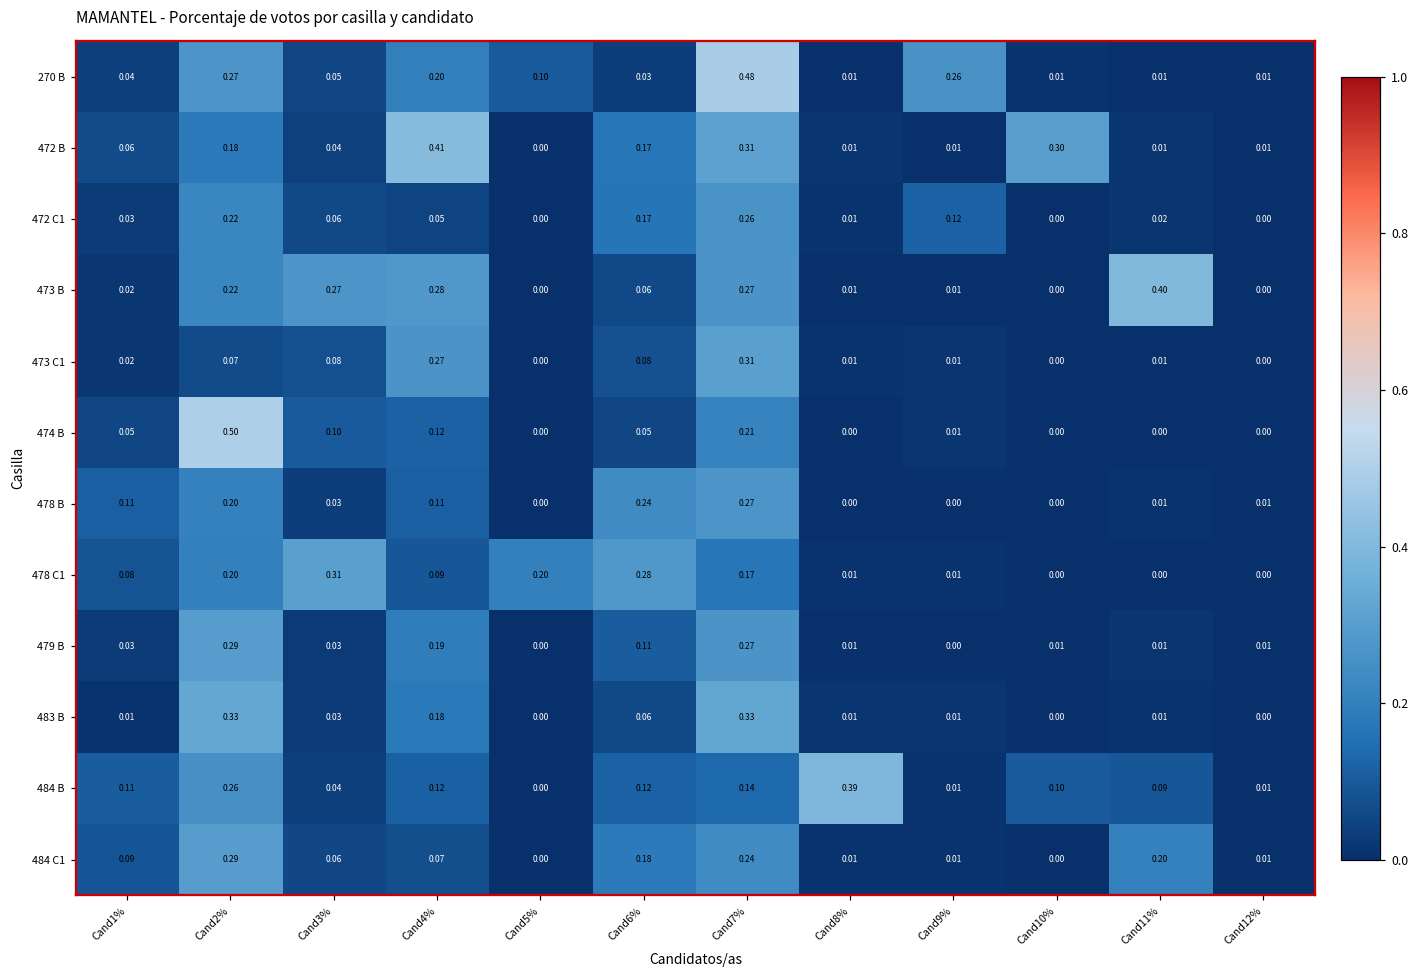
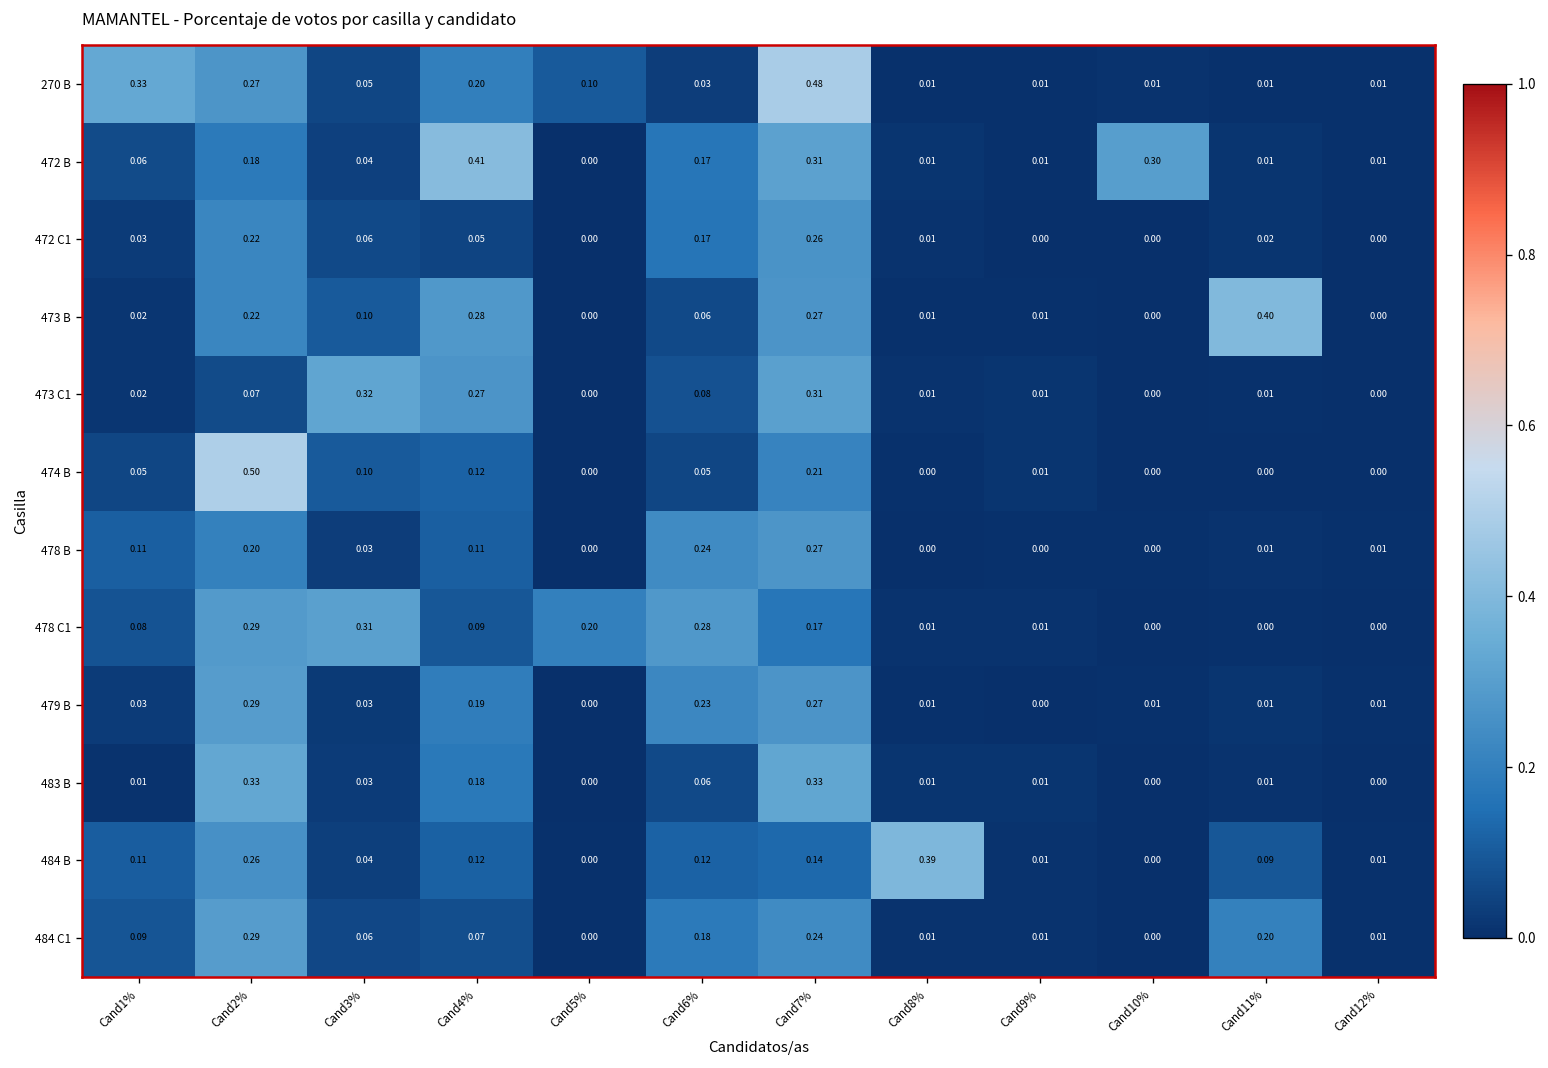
  {
    "270 B": {
-     "Cand1%": 0.04,
+     "Cand1%": 0.33,
      "Cand2%": 0.27,
      "Cand3%": 0.05,
      "Cand4%": 0.20,
      "Cand5%": 0.10,
      "Cand6%": 0.03,
      "Cand7%": 0.48,
      "Cand8%": 0.01,
-     "Cand9%": 0.26,
+     "Cand9%": 0.01,
      "Cand10%": 0.01,
      "Cand11%": 0.01,
      "Cand12%": 0.01
    },
    "472 B": {
      "Cand1%": 0.06,
      "Cand2%": 0.18,
      "Cand3%": 0.04,
      "Cand4%": 0.41,
      "Cand5%": 0.00,
      "Cand6%": 0.17,
      "Cand7%": 0.31,
      "Cand8%": 0.01,
      "Cand9%": 0.01,
      "Cand10%": 0.30,
      "Cand11%": 0.01,
      "Cand12%": 0.01
    },
    "472 C1": {
      "Cand1%": 0.03,
      "Cand2%": 0.22,
      "Cand3%": 0.06,
      "Cand4%": 0.05,
      "Cand5%": 0.00,
      "Cand6%": 0.17,
      "Cand7%": 0.26,
      "Cand8%": 0.01,
-     "Cand9%": 0.12,
+     "Cand9%": 0.00,
      "Cand10%": 0.00,
      "Cand11%": 0.02,
      "Cand12%": 0.00
    },
    "473 B": {
      "Cand1%": 0.02,
      "Cand2%": 0.22,
-     "Cand3%": 0.27,
+     "Cand3%": 0.10,
      "Cand4%": 0.28,
      "Cand5%": 0.00,
      "Cand6%": 0.06,
      "Cand7%": 0.27,
      "Cand8%": 0.01,
      "Cand9%": 0.01,
      "Cand10%": 0.00,
      "Cand11%": 0.40,
      "Cand12%": 0.00
    },
    "473 C1": {
      "Cand1%": 0.02,
      "Cand2%": 0.07,
-     "Cand3%": 0.08,
+     "Cand3%": 0.32,
      "Cand4%": 0.27,
      "Cand5%": 0.00,
      "Cand6%": 0.08,
      "Cand7%": 0.31,
      "Cand8%": 0.01,
      "Cand9%": 0.01,
      "Cand10%": 0.00,
      "Cand11%": 0.01,
      "Cand12%": 0.00
    },
    "474 B": {
      "Cand1%": 0.05,
      "Cand2%": 0.50,
      "Cand3%": 0.10,
      "Cand4%": 0.12,
      "Cand5%": 0.00,
      "Cand6%": 0.05,
      "Cand7%": 0.21,
      "Cand8%": 0.00,
      "Cand9%": 0.01,
      "Cand10%": 0.00,
      "Cand11%": 0.00,
      "Cand12%": 0.00
    },
    "478 B": {
      "Cand1%": 0.11,
      "Cand2%": 0.20,
      "Cand3%": 0.03,
      "Cand4%": 0.11,
      "Cand5%": 0.00,
      "Cand6%": 0.24,
      "Cand7%": 0.27,
      "Cand8%": 0.00,
      "Cand9%": 0.00,
      "Cand10%": 0.00,
      "Cand11%": 0.01,
      "Cand12%": 0.01
    },
    "478 C1": {
      "Cand1%": 0.08,
-     "Cand2%": 0.20,
+     "Cand2%": 0.29,
      "Cand3%": 0.31,
      "Cand4%": 0.09,
      "Cand5%": 0.20,
      "Cand6%": 0.28,
      "Cand7%": 0.17,
      "Cand8%": 0.01,
      "Cand9%": 0.01,
      "Cand10%": 0.00,
      "Cand11%": 0.00,
      "Cand12%": 0.00
    },
    "479 B": {
      "Cand1%": 0.03,
      "Cand2%": 0.29,
      "Cand3%": 0.03,
      "Cand4%": 0.19,
      "Cand5%": 0.00,
-     "Cand6%": 0.11,
+     "Cand6%": 0.23,
      "Cand7%": 0.27,
      "Cand8%": 0.01,
      "Cand9%": 0.00,
      "Cand10%": 0.01,
      "Cand11%": 0.01,
      "Cand12%": 0.01
    },
    "483 B": {
      "Cand1%": 0.01,
      "Cand2%": 0.33,
      "Cand3%": 0.03,
      "Cand4%": 0.18,
      "Cand5%": 0.00,
      "Cand6%": 0.06,
      "Cand7%": 0.33,
      "Cand8%": 0.01,
      "Cand9%": 0.01,
      "Cand10%": 0.00,
      "Cand11%": 0.01,
      "Cand12%": 0.00
    },
    "484 B": {
      "Cand1%": 0.11,
      "Cand2%": 0.26,
      "Cand3%": 0.04,
      "Cand4%": 0.12,
      "Cand5%": 0.00,
      "Cand6%": 0.12,
      "Cand7%": 0.14,
      "Cand8%": 0.39,
      "Cand9%": 0.01,
-     "Cand10%": 0.10,
+     "Cand10%": 0.00,
      "Cand11%": 0.09,
      "Cand12%": 0.01
    },
    "484 C1": {
      "Cand1%": 0.09,
      "Cand2%": 0.29,
      "Cand3%": 0.06,
      "Cand4%": 0.07,
      "Cand5%": 0.00,
      "Cand6%": 0.18,
      "Cand7%": 0.24,
      "Cand8%": 0.01,
      "Cand9%": 0.01,
      "Cand10%": 0.00,
      "Cand11%": 0.20,
      "Cand12%": 0.01
    }
  }
